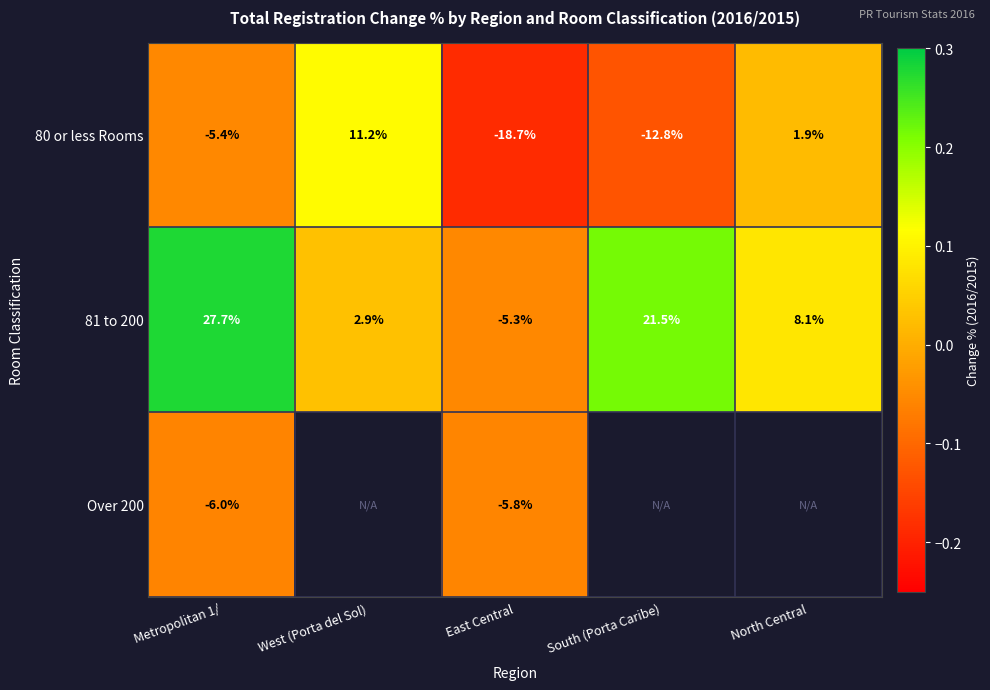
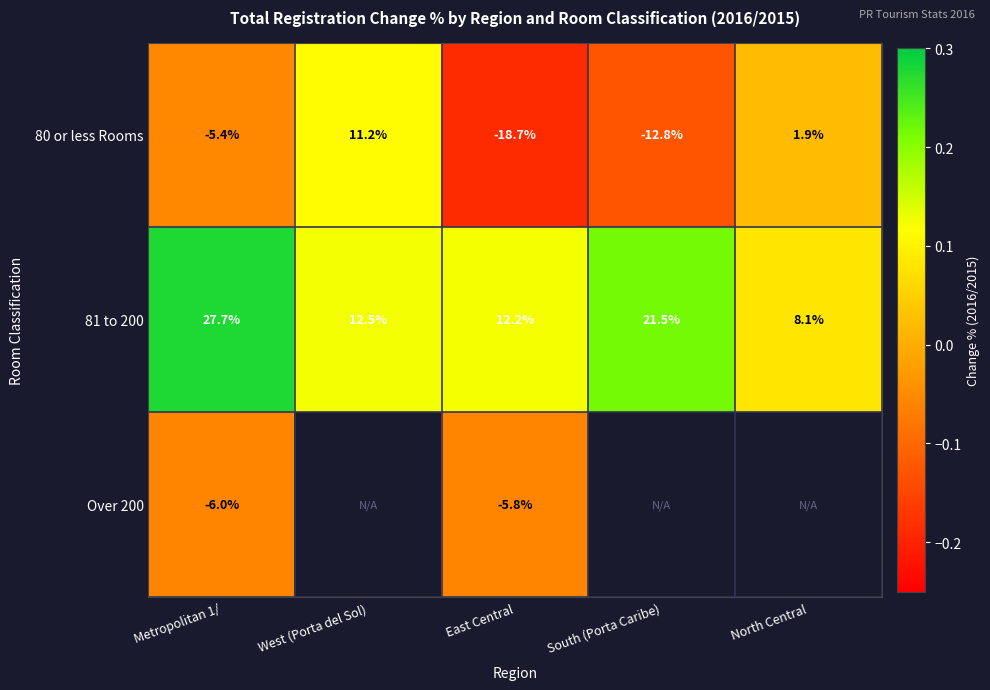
  {
    "80 or less Rooms": {
      "Metropolitan 1/": "-5.4%",
      "West (Porta del Sol)": "11.2%",
      "East Central": "-18.7%",
      "South (Porta Caribe)": "-12.8%",
      "North Central": "1.9%"
    },
    "81 to 200": {
      "Metropolitan 1/": "27.7%",
-     "West (Porta del Sol)": "2.9%",
-     "East Central": "-5.3%",
+     "West (Porta del Sol)": "12.5%",
+     "East Central": "12.2%",
      "South (Porta Caribe)": "21.5%",
      "North Central": "8.1%"
    },
    "Over 200": {
      "Metropolitan 1/": "-6.0%",
      "East Central": "-5.8%"
    }
  }
